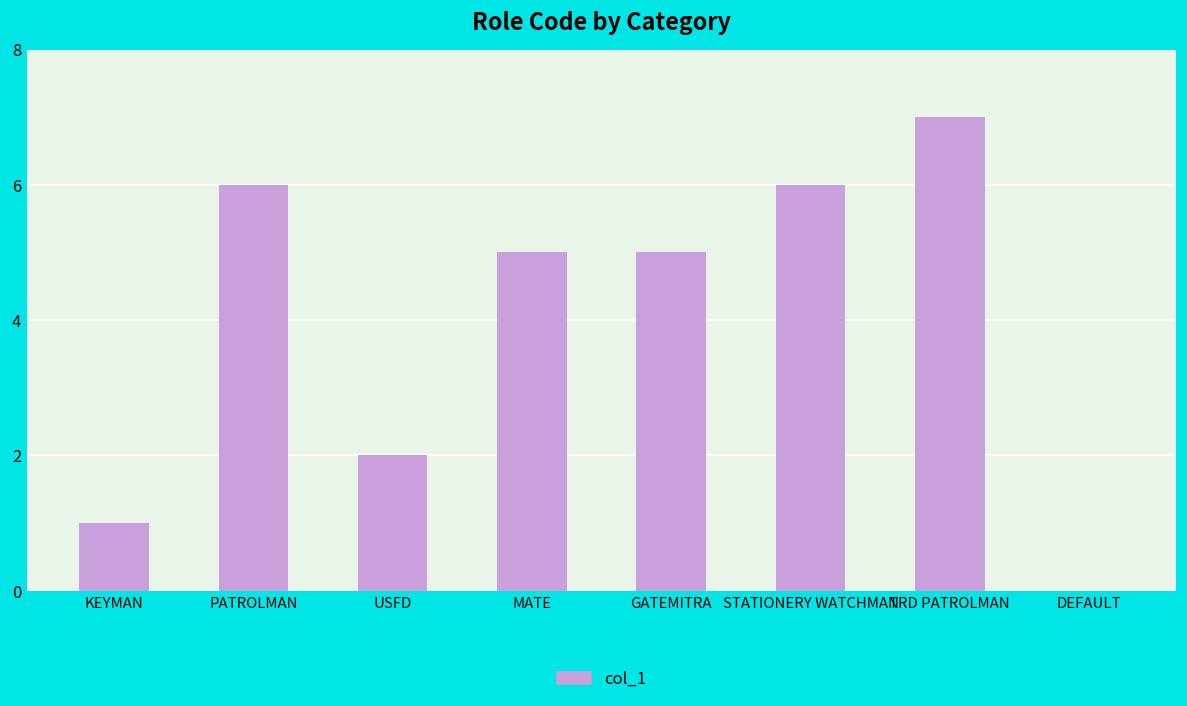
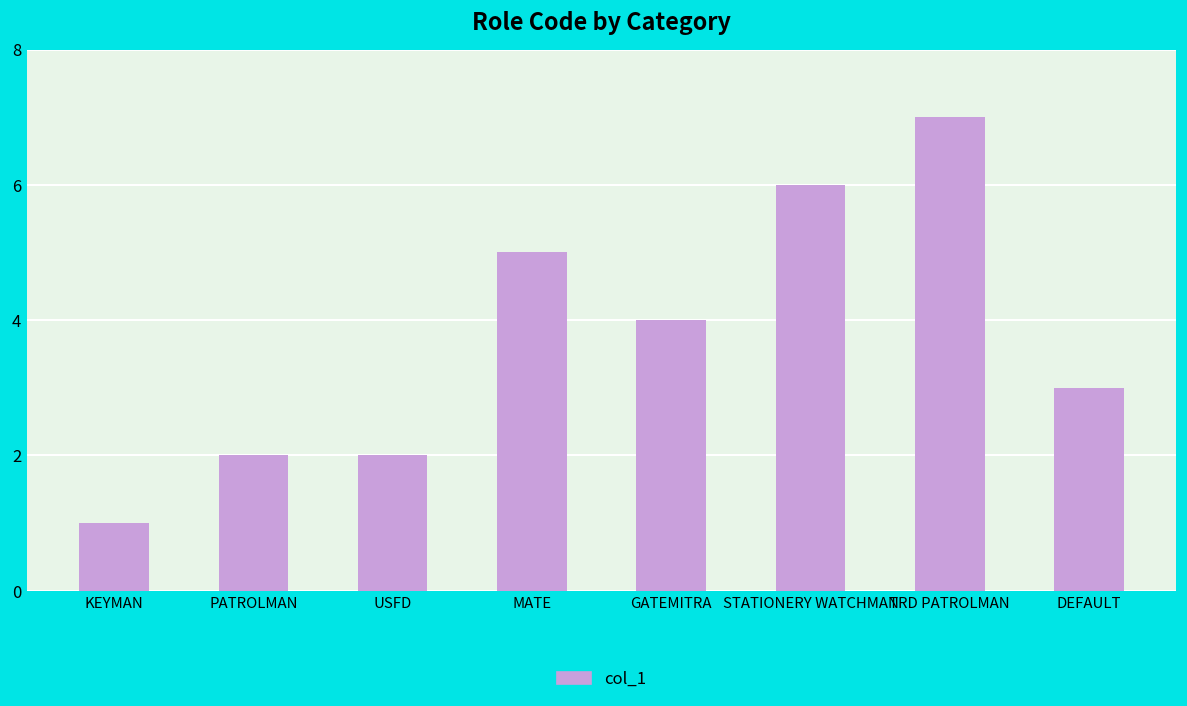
  {
    "KEYMAN": 1,
-   "PATROLMAN": 6,
+   "PATROLMAN": 2,
    "USFD": 2,
    "MATE": 5,
-   "GATEMITRA": 5,
+   "GATEMITRA": 4,
    "STATIONERY WATCHMAN": 6,
    "TRD PATROLMAN": 7,
-   "DEFAULT": 0
+   "DEFAULT": 3
  }
